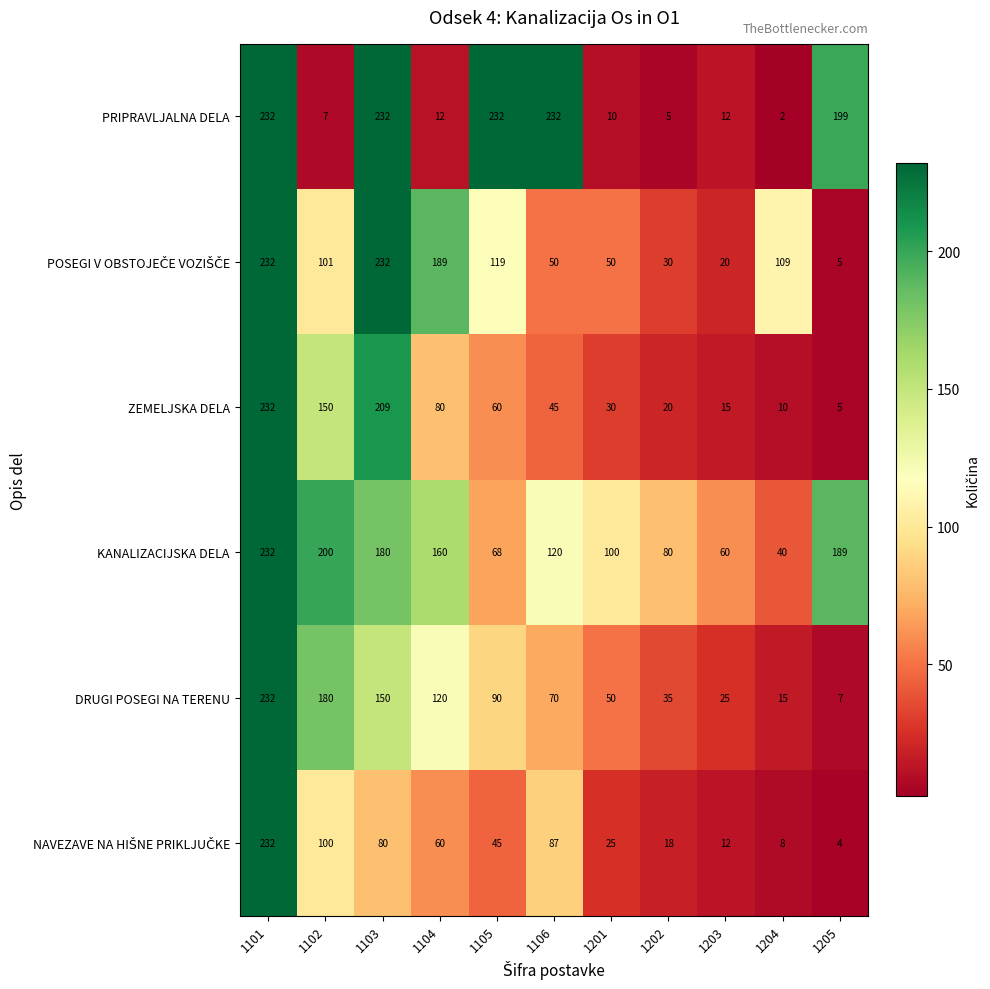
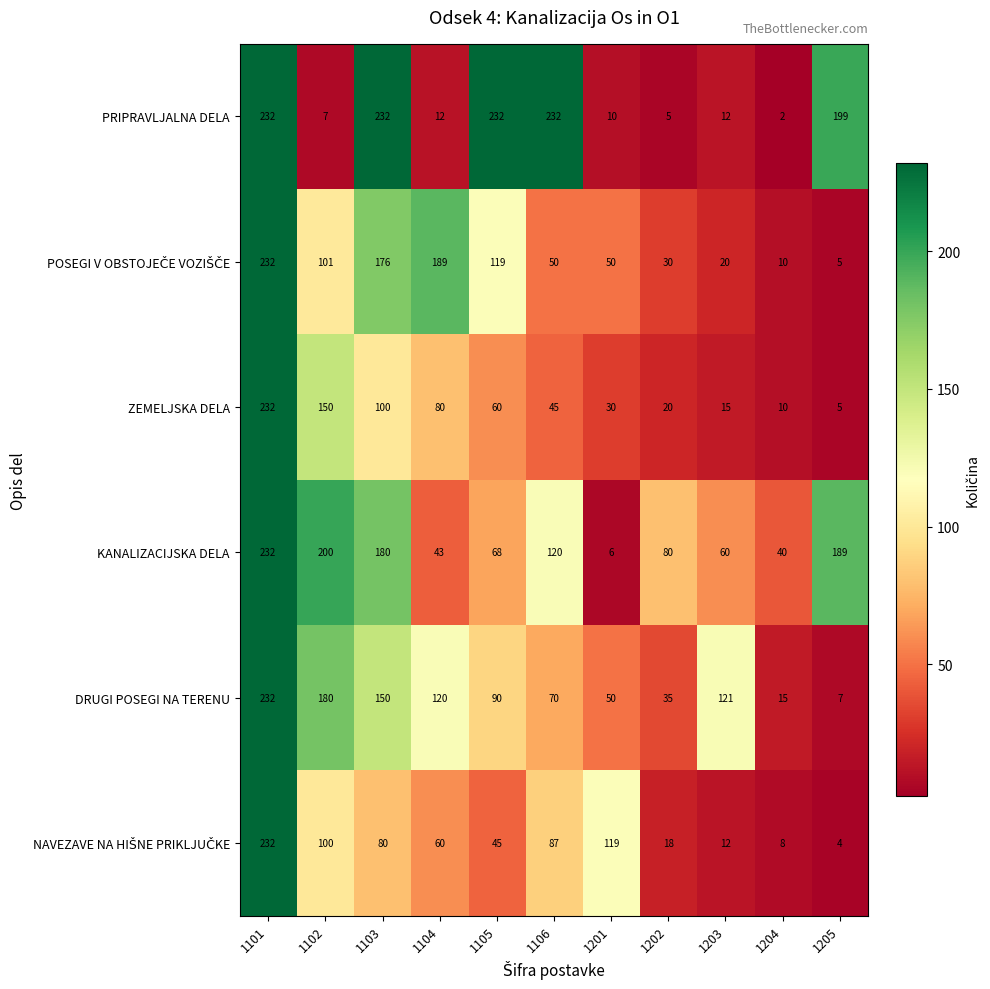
  {
    "PRIPRAVLJALNA DELA": {
      "1101": 232,
      "1102": 7,
      "1103": 232,
      "1104": 12,
      "1105": 232,
      "1106": 232,
      "1201": 10,
      "1202": 5,
      "1203": 12,
      "1204": 2,
      "1205": 199
    },
    "POSEGI V OBSTOJEČE VOZIŠČE": {
      "1101": 232,
      "1102": 101,
-     "1103": 232,
+     "1103": 176,
      "1104": 189,
      "1105": 119,
      "1106": 50,
      "1201": 50,
      "1202": 30,
      "1203": 20,
-     "1204": 109,
+     "1204": 10,
      "1205": 5
    },
    "ZEMELJSKA DELA": {
      "1101": 232,
      "1102": 150,
-     "1103": 209,
+     "1103": 100,
      "1104": 80,
      "1105": 60,
      "1106": 45,
      "1201": 30,
      "1202": 20,
      "1203": 15,
      "1204": 10,
      "1205": 5
    },
    "KANALIZACIJSKA DELA": {
      "1101": 232,
      "1102": 200,
      "1103": 180,
-     "1104": 160,
+     "1104": 43,
      "1105": 68,
      "1106": 120,
-     "1201": 100,
+     "1201": 6,
      "1202": 80,
      "1203": 60,
      "1204": 40,
      "1205": 189
    },
    "DRUGI POSEGI NA TERENU": {
      "1101": 232,
      "1102": 180,
      "1103": 150,
      "1104": 120,
      "1105": 90,
      "1106": 70,
      "1201": 50,
      "1202": 35,
-     "1203": 25,
+     "1203": 121,
      "1204": 15,
      "1205": 7
    },
    "NAVEZAVE NA HIŠNE PRIKLJUČKE": {
      "1101": 232,
      "1102": 100,
      "1103": 80,
      "1104": 60,
      "1105": 45,
      "1106": 87,
-     "1201": 25,
+     "1201": 119,
      "1202": 18,
      "1203": 12,
      "1204": 8,
      "1205": 4
    }
  }
